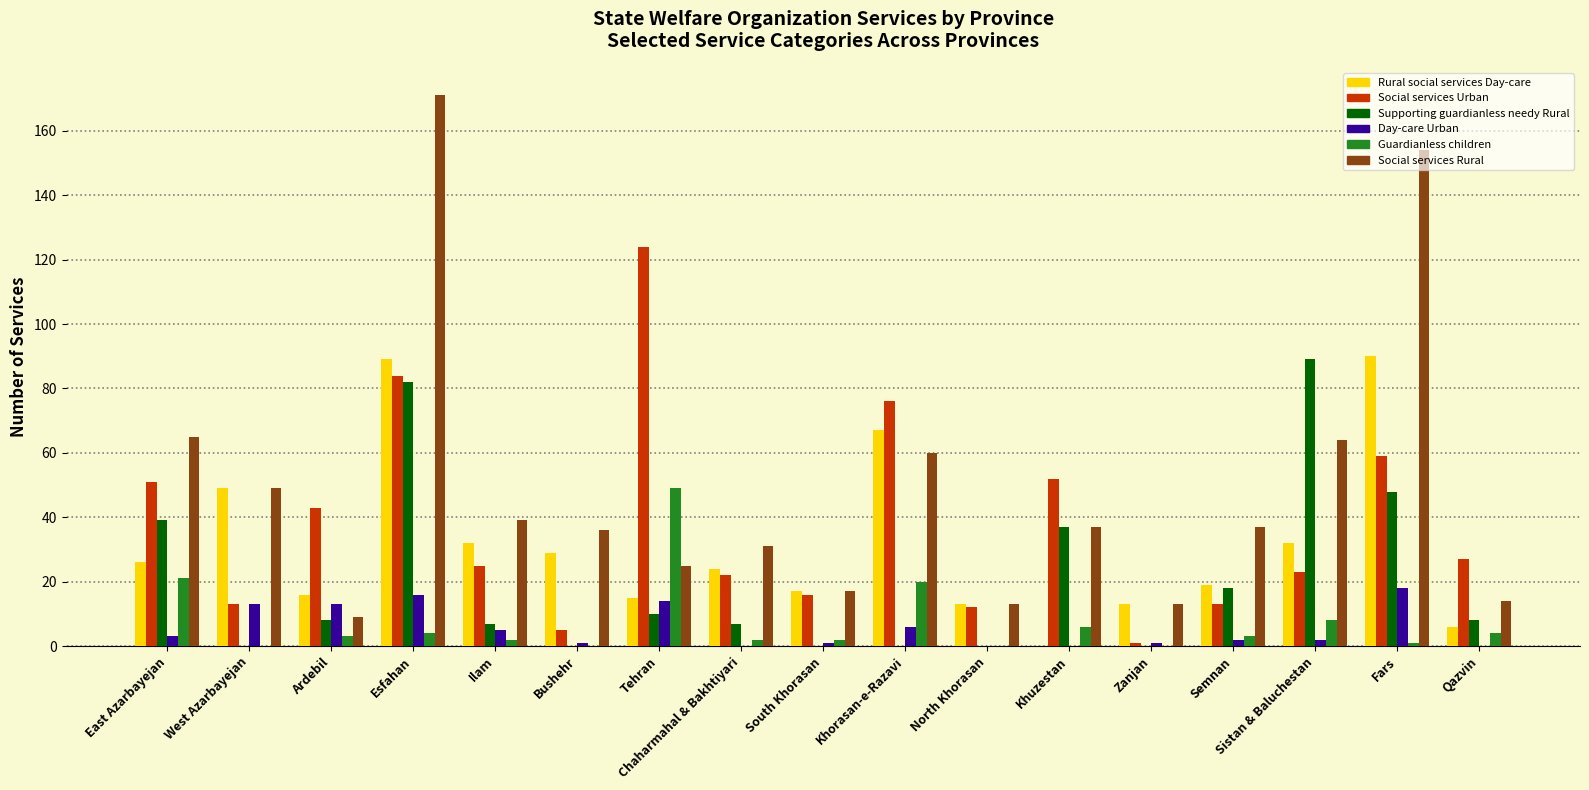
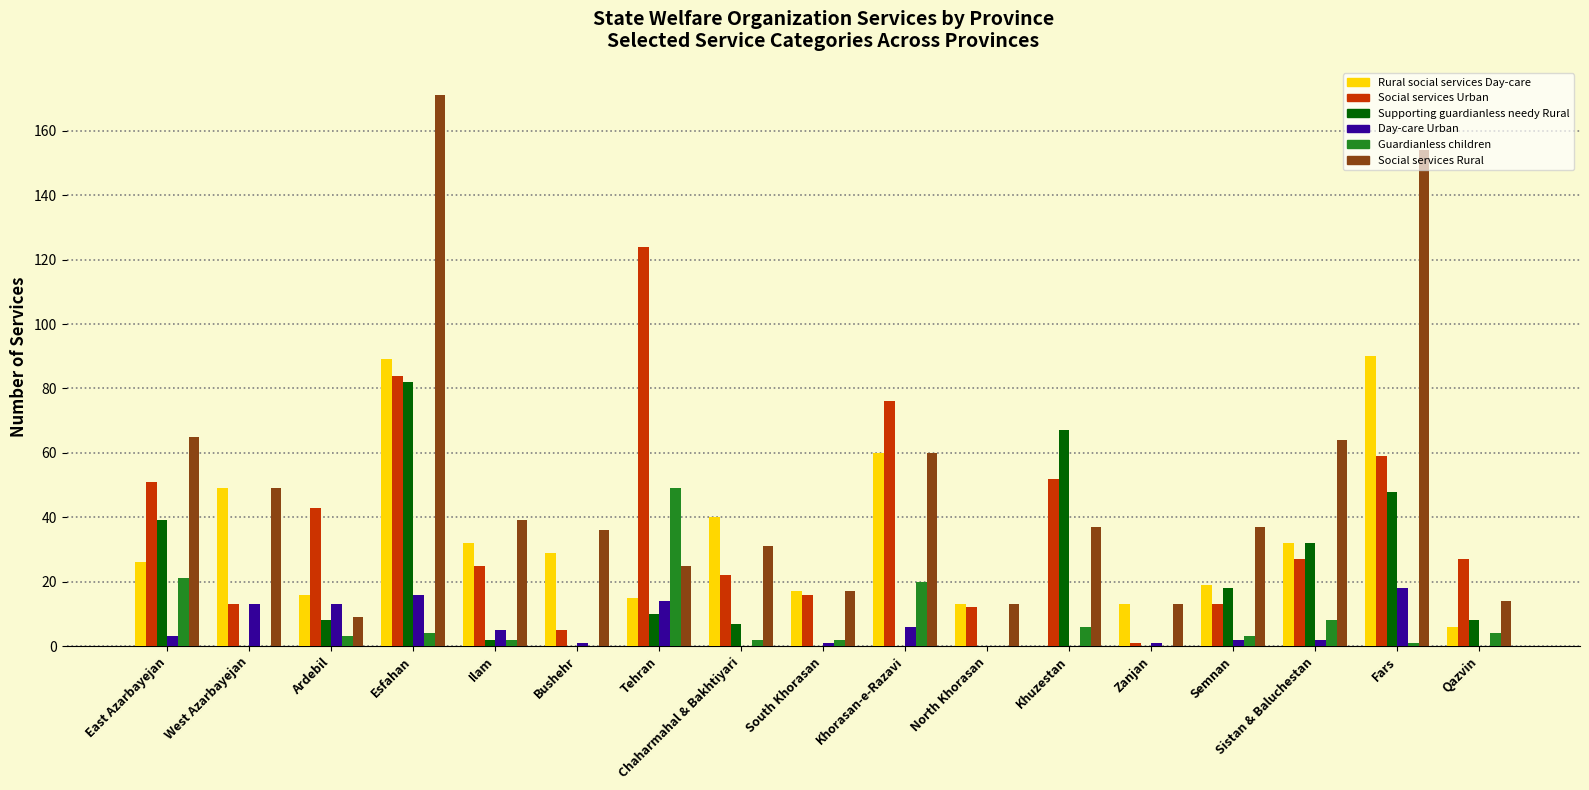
  {
    "Rural social services Day-care": {
      "East Azarbayejan": 26,
      "West Azarbayejan": 49,
      "Ardebil": 16,
      "Esfahan": 89,
      "Ilam": 32,
      "Bushehr": 29,
      "Tehran": 15,
-     "Chaharmahal & Bakhtiyari": 24,
+     "Chaharmahal & Bakhtiyari": 40,
      "South Khorasan": 17,
-     "Khorasan-e-Razavi": 67,
+     "Khorasan-e-Razavi": 60,
      "North Khorasan": 13,
      "Khuzestan": 0,
      "Zanjan": 13,
      "Semnan": 19,
      "Sistan & Baluchestan": 32,
      "Fars": 90,
      "Qazvin": 6
    },
    "Social services Urban": {
      "East Azarbayejan": 51,
      "West Azarbayejan": 13,
      "Ardebil": 43,
      "Esfahan": 84,
      "Ilam": 25,
      "Bushehr": 5,
      "Tehran": 124,
      "Chaharmahal & Bakhtiyari": 22,
      "South Khorasan": 16,
      "Khorasan-e-Razavi": 76,
      "North Khorasan": 12,
      "Khuzestan": 52,
      "Zanjan": 1,
      "Semnan": 13,
-     "Sistan & Baluchestan": 23,
+     "Sistan & Baluchestan": 27,
      "Fars": 59,
      "Qazvin": 27
    },
    "Supporting guardianless needy Rural": {
      "East Azarbayejan": 39,
      "West Azarbayejan": 0,
      "Ardebil": 8,
      "Esfahan": 82,
-     "Ilam": 7,
+     "Ilam": 2,
      "Bushehr": 0,
      "Tehran": 10,
      "Chaharmahal & Bakhtiyari": 7,
      "South Khorasan": 0,
      "Khorasan-e-Razavi": 0,
      "North Khorasan": 0,
-     "Khuzestan": 37,
+     "Khuzestan": 67,
      "Zanjan": 0,
      "Semnan": 18,
-     "Sistan & Baluchestan": 89,
+     "Sistan & Baluchestan": 32,
      "Fars": 48,
      "Qazvin": 8
    },
    "Day-care Urban": {
      "East Azarbayejan": 3,
      "West Azarbayejan": 13,
      "Ardebil": 13,
      "Esfahan": 16,
      "Ilam": 5,
      "Bushehr": 1,
      "Tehran": 14,
      "Chaharmahal & Bakhtiyari": 0,
      "South Khorasan": 1,
      "Khorasan-e-Razavi": 6,
      "North Khorasan": 0,
      "Khuzestan": 0,
      "Zanjan": 1,
      "Semnan": 2,
      "Sistan & Baluchestan": 2,
      "Fars": 18,
      "Qazvin": 0
    },
    "Guardianless children": {
      "East Azarbayejan": 21,
      "West Azarbayejan": 0,
      "Ardebil": 3,
      "Esfahan": 4,
      "Ilam": 2,
      "Bushehr": 0,
      "Tehran": 49,
      "Chaharmahal & Bakhtiyari": 2,
      "South Khorasan": 2,
      "Khorasan-e-Razavi": 20,
      "North Khorasan": 0,
      "Khuzestan": 6,
      "Zanjan": 0,
      "Semnan": 3,
      "Sistan & Baluchestan": 8,
      "Fars": 1,
      "Qazvin": 4
    },
    "Social services Rural": {
      "East Azarbayejan": 65,
      "West Azarbayejan": 49,
      "Ardebil": 9,
      "Esfahan": 171,
      "Ilam": 39,
      "Bushehr": 36,
      "Tehran": 25,
      "Chaharmahal & Bakhtiyari": 31,
      "South Khorasan": 17,
      "Khorasan-e-Razavi": 60,
      "North Khorasan": 13,
      "Khuzestan": 37,
      "Zanjan": 13,
      "Semnan": 37,
      "Sistan & Baluchestan": 64,
      "Qazvin": 14
    }
  }
